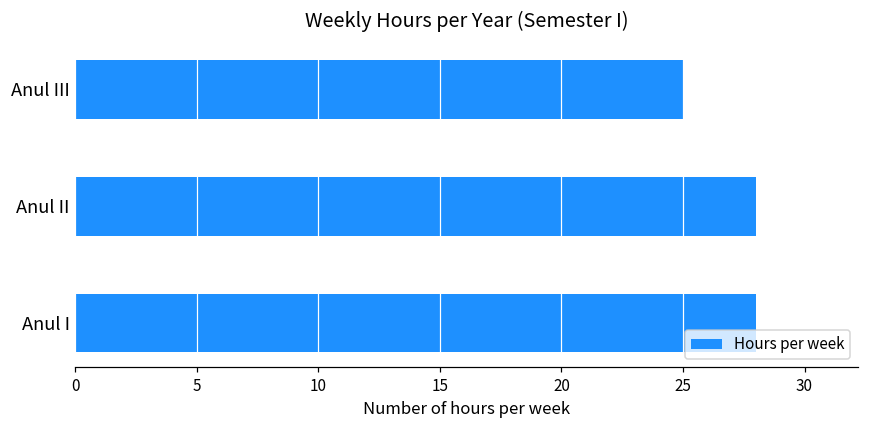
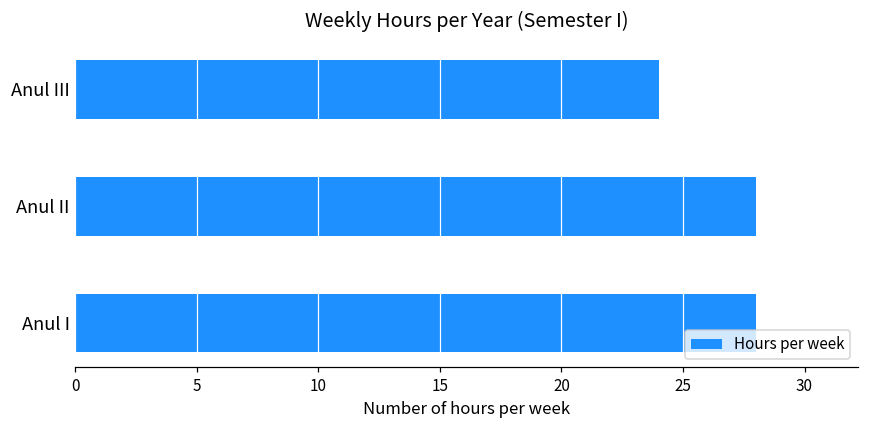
  {
-   "Anul III": 25,
+   "Anul III": 24,
    "Anul II": 28,
    "Anul I": 28
  }
